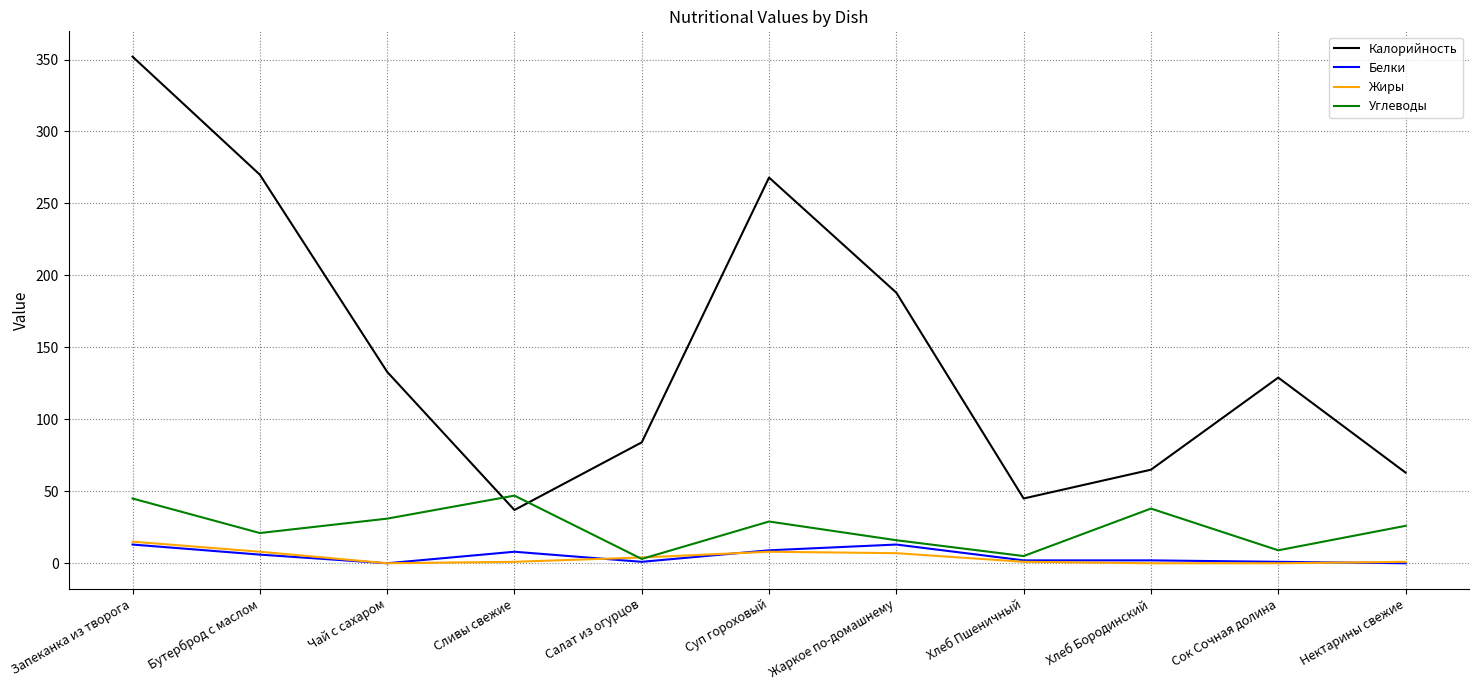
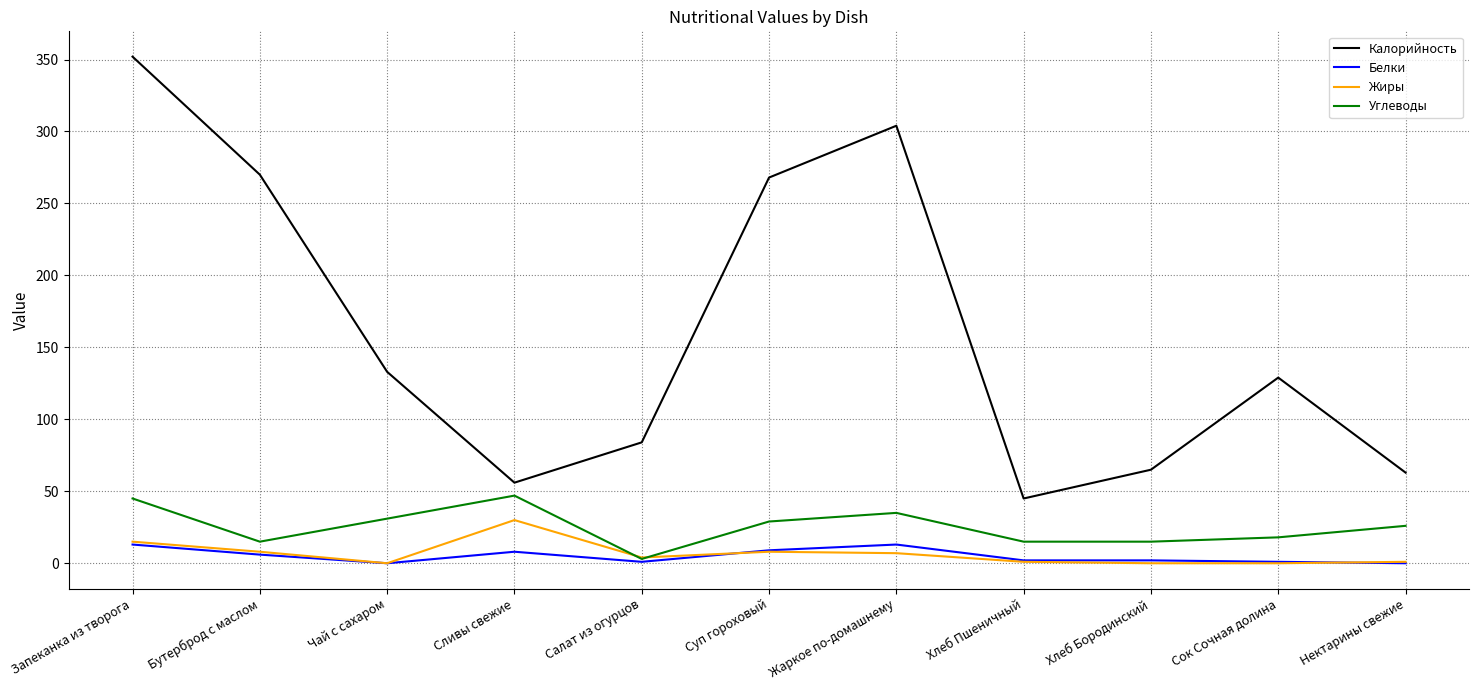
  {
    "Калорийность": {
      "Запеканка из творога": 352,
      "Бутерброд с маслом": 270,
      "Чай с сахаром": 133,
-     "Сливы свежие": 37,
+     "Сливы свежие": 56,
      "Салат из огурцов": 84,
      "Суп гороховый": 268,
-     "Жаркое по-домашнему": 188,
+     "Жаркое по-домашнему": 304,
      "Хлеб Пшеничный": 45,
      "Хлеб Бородинский": 65,
      "Сок Сочная долина": 129,
      "Нектарины свежие": 63
    },
    "Белки": {
      "Запеканка из творога": 13,
      "Бутерброд с маслом": 6,
      "Сливы свежие": 8,
      "Салат из огурцов": 1,
      "Жаркое по-домашнему": 13,
      "Хлеб Бородинский": 2
    },
    "Жиры": {
      "Запеканка из творога": 15,
      "Бутерброд с маслом": 8,
-     "Сливы свежие": 1,
+     "Сливы свежие": 30,
      "Жаркое по-домашнему": 7,
      "Хлеб Бородинский": 0
    },
    "Углеводы": {
      "Запеканка из творога": 45,
-     "Бутерброд с маслом": 21,
+     "Бутерброд с маслом": 15,
      "Чай с сахаром": 31,
      "Сливы свежие": 47,
      "Суп гороховый": 29,
-     "Жаркое по-домашнему": 16,
-     "Хлеб Пшеничный": 5,
-     "Хлеб Бородинский": 38,
-     "Сок Сочная долина": 9,
+     "Жаркое по-домашнему": 35,
+     "Хлеб Пшеничный": 15,
+     "Хлеб Бородинский": 15,
+     "Сок Сочная долина": 18,
      "Нектарины свежие": 26
    }
  }
